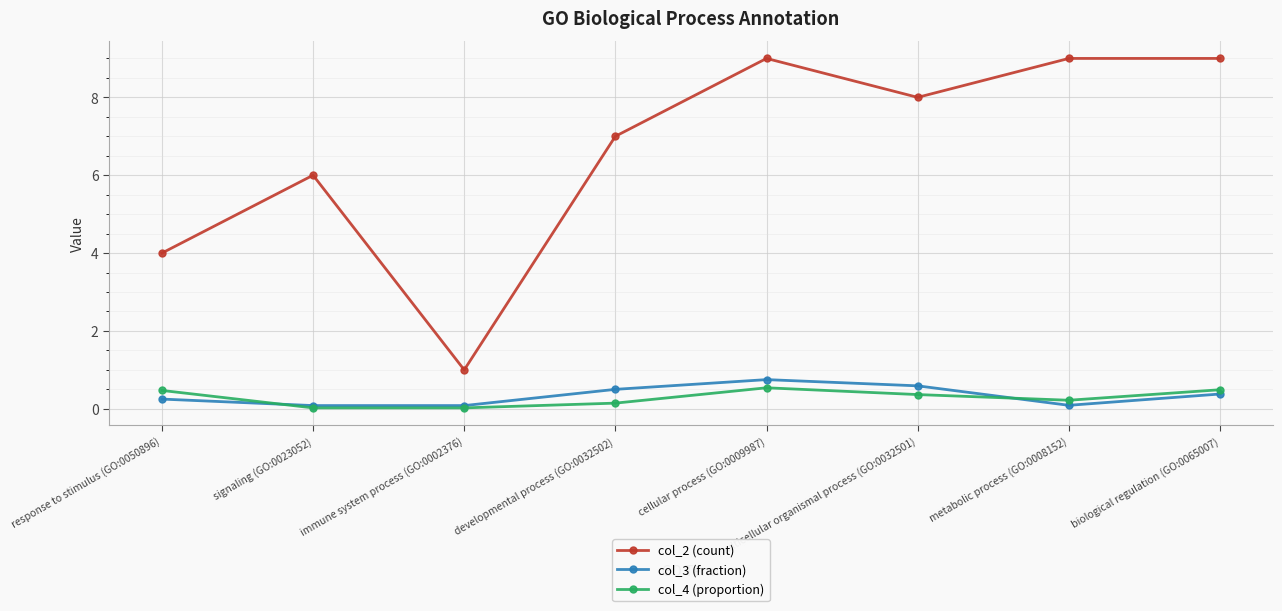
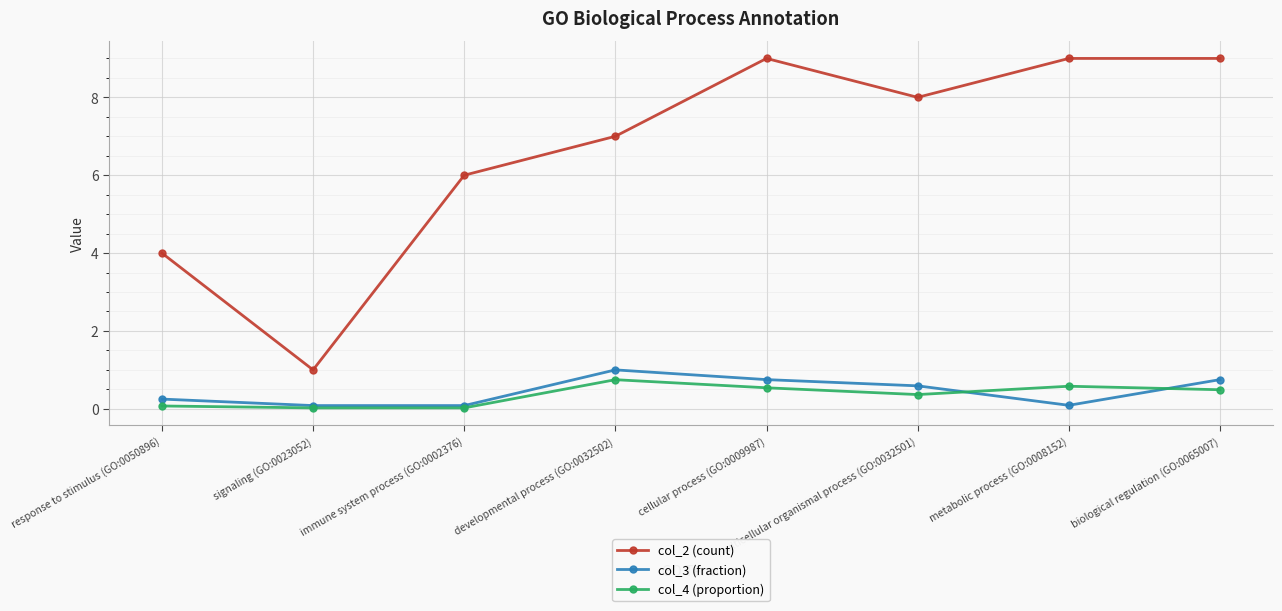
  {
    "col_2 (count)": {
      "response to stimulus (GO:0050896)": 4,
-     "signaling (GO:0023052)": 6,
-     "immune system process (GO:0002376)": 1,
+     "signaling (GO:0023052)": 1,
+     "immune system process (GO:0002376)": 6,
      "developmental process (GO:0032502)": 7,
      "cellular process (GO:0009987)": 9,
      "multicellular organismal process (GO:0032501)": 8,
      "metabolic process (GO:0008152)": 9,
      "biological regulation (GO:0065007)": 9
    },
    "col_3 (fraction)": {
      "response to stimulus (GO:0050896)": 0.3,
-     "developmental process (GO:0032502)": 0.5,
+     "developmental process (GO:0032502)": 1.0,
      "cellular process (GO:0009987)": 0.8,
      "multicellular organismal process (GO:0032501)": 0.6,
      "metabolic process (GO:0008152)": 0.1,
-     "biological regulation (GO:0065007)": 0.4
+     "biological regulation (GO:0065007)": 0.8
    },
    "col_4 (proportion)": {
-     "response to stimulus (GO:0050896)": 0.5,
-     "developmental process (GO:0032502)": 0.1,
+     "response to stimulus (GO:0050896)": 0.1,
+     "developmental process (GO:0032502)": 0.7,
      "cellular process (GO:0009987)": 0.5,
      "multicellular organismal process (GO:0032501)": 0.4,
-     "metabolic process (GO:0008152)": 0.2,
+     "metabolic process (GO:0008152)": 0.6,
      "biological regulation (GO:0065007)": 0.5
    }
  }
